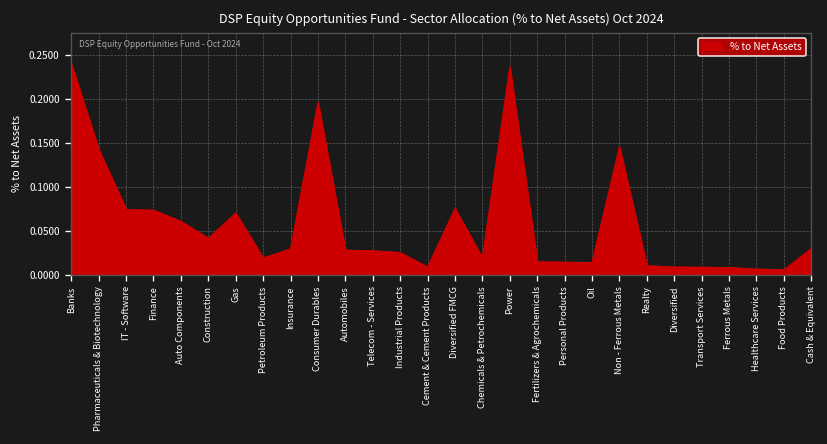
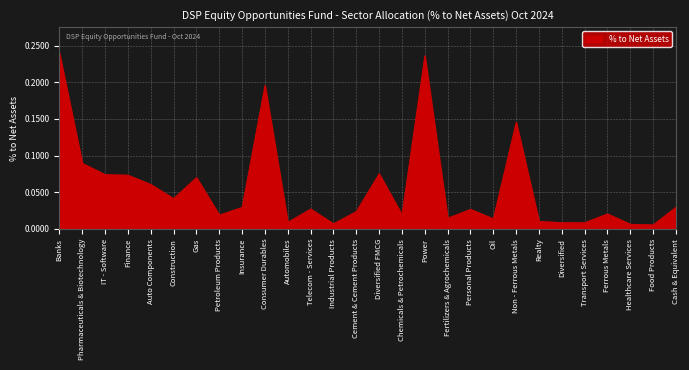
  {
-   "Pharmaceuticals & Biotechnology": 0.14,
+   "Pharmaceuticals & Biotechnology": 0.09,
    "IT - Software": 0.07,
    "Finance": 0.07,
    "Auto Components": 0.06,
    "Construction": 0.04,
    "Gas": 0.07,
    "Petroleum Products": 0.02,
    "Insurance": 0.03,
    "Consumer Durables": 0.20,
-   "Automobiles": 0.03,
+   "Automobiles": 0.01,
    "Telecom - Services": 0.03,
-   "Industrial Products": 0.03,
-   "Cement & Cement Products": 0.01,
+   "Industrial Products": 0.01,
+   "Cement & Cement Products": 0.02,
    "Diversified FMCG": 0.08,
    "Chemicals & Petrochemicals": 0.02,
    "Power": 0.24,
    "Fertilizers & Agrochemicals": 0.01,
-   "Personal Products": 0.01,
+   "Personal Products": 0.03,
    "Oil": 0.01,
    "Non - Ferrous Metals": 0.15,
    "Realty": 0.01,
    "Diversified": 0.01,
    "Transport Services": 0.01,
-   "Ferrous Metals": 0.01,
+   "Ferrous Metals": 0.02,
    "Healthcare Services": 0.01,
    "Food Products": 0.01,
    "Cash & Equivalent": 0.03
  }
